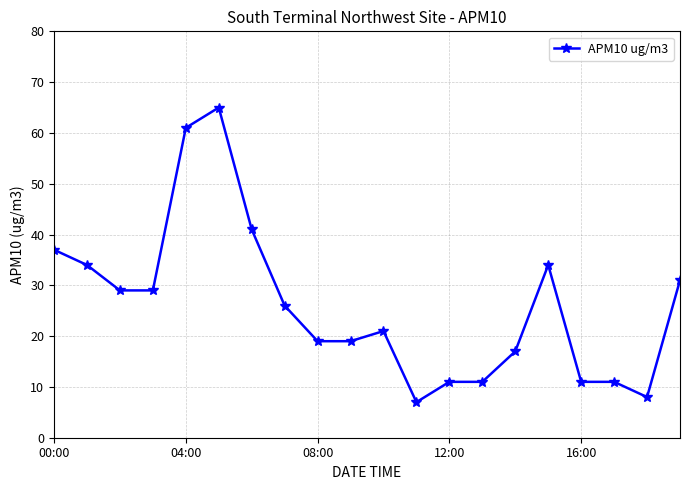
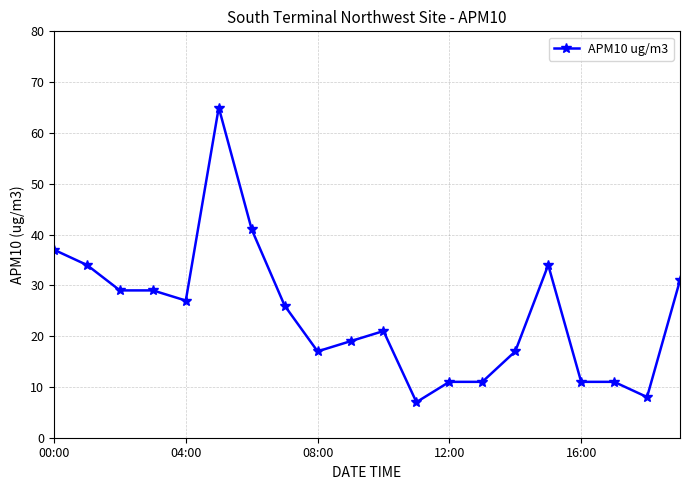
  {
    "00:00": 37,
-   "04:00": 61,
-   "08:00": 19,
+   "04:00": 27,
+   "08:00": 17,
    "12:00": 11,
    "16:00": 11
  }
